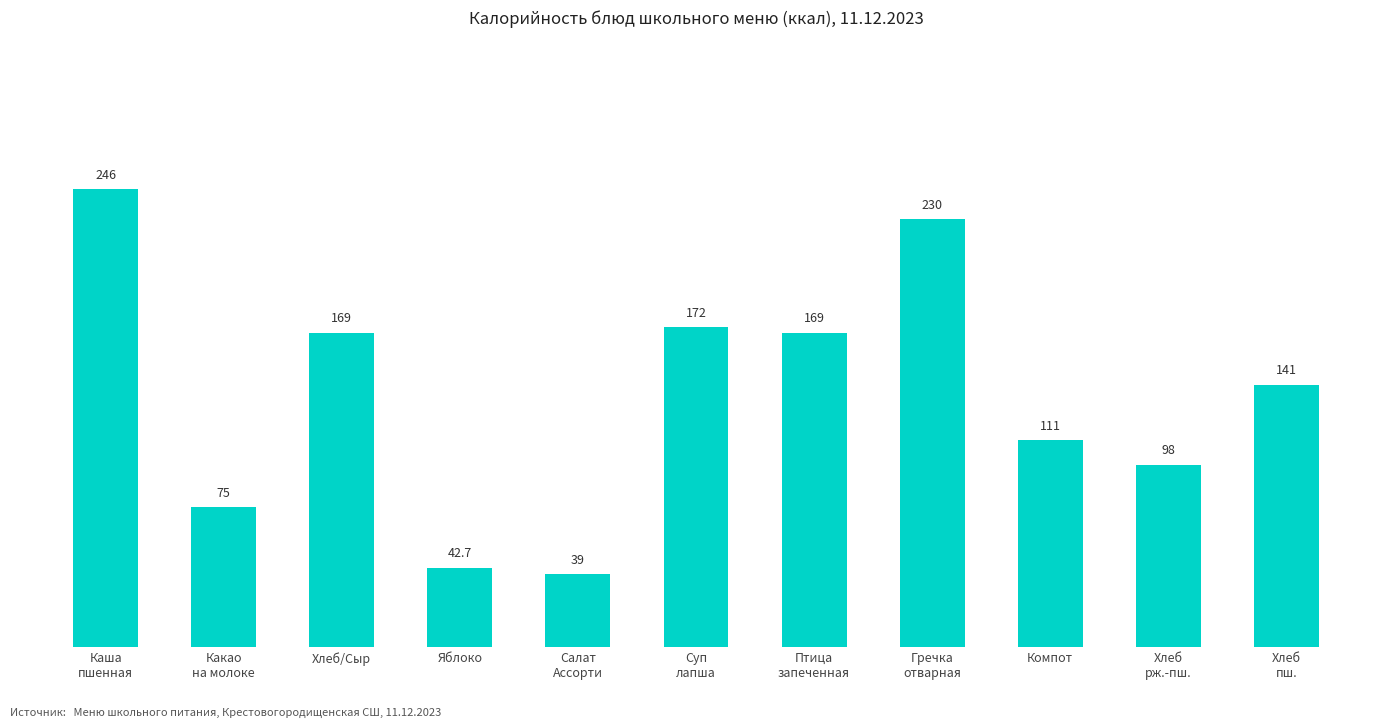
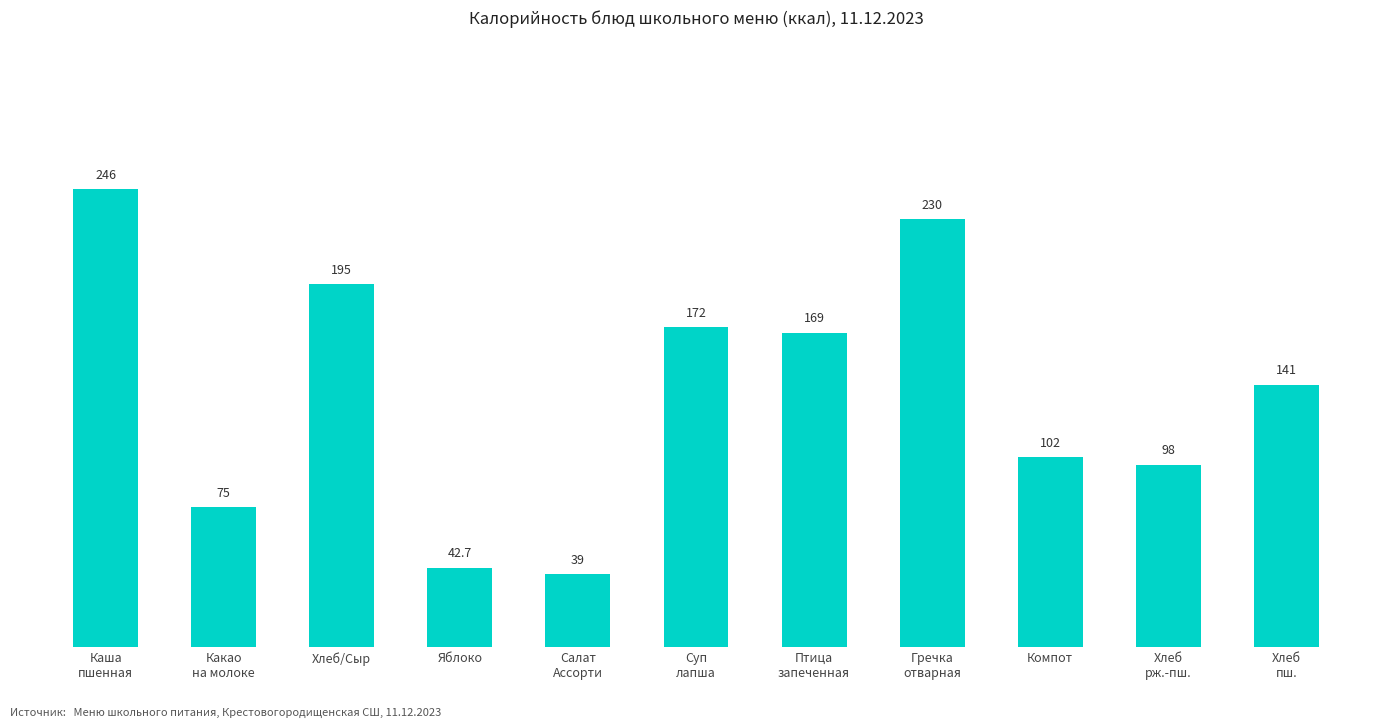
  {
    "Каша пшенная": 246,
    "Какао на молоке": 75,
-   "Хлеб/Сыр": 169,
+   "Хлеб/Сыр": 195,
    "Яблоко": 42.7,
    "Салат Ассорти": 39,
    "Суп лапша": 172,
    "Птица запеченная": 169,
    "Гречка отварная": 230,
-   "Компот": 111,
+   "Компот": 102,
    "Хлеб рж.-пш.": 98,
    "Хлеб пш.": 141
  }
